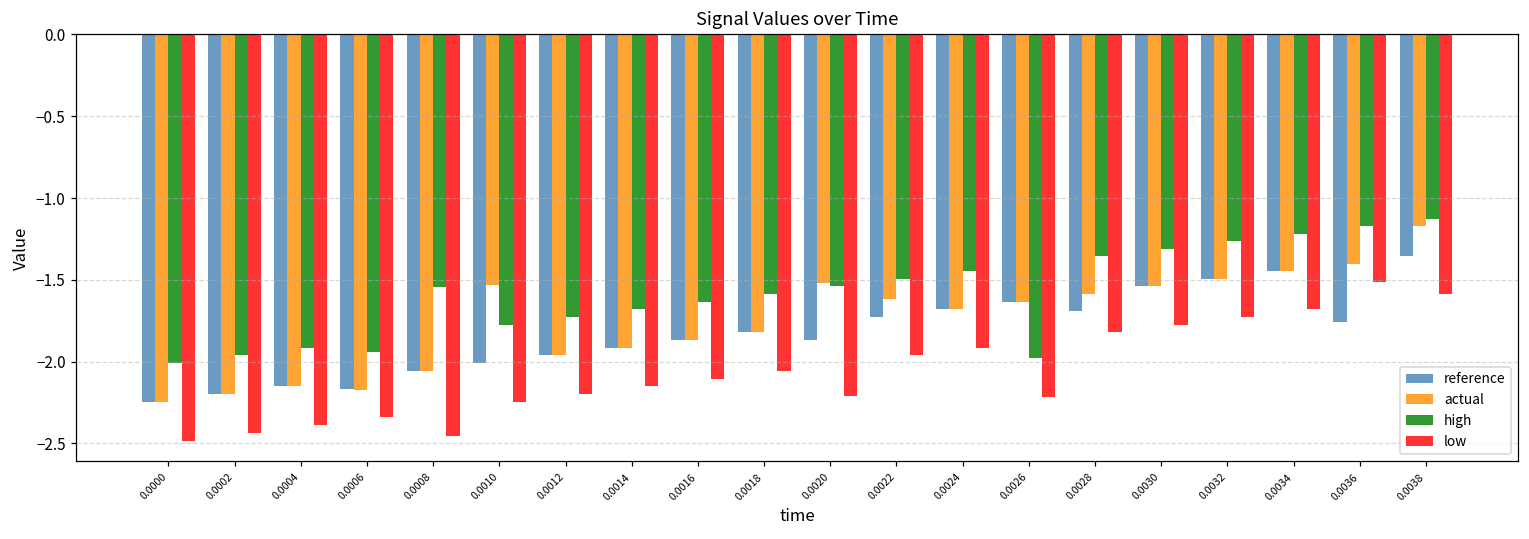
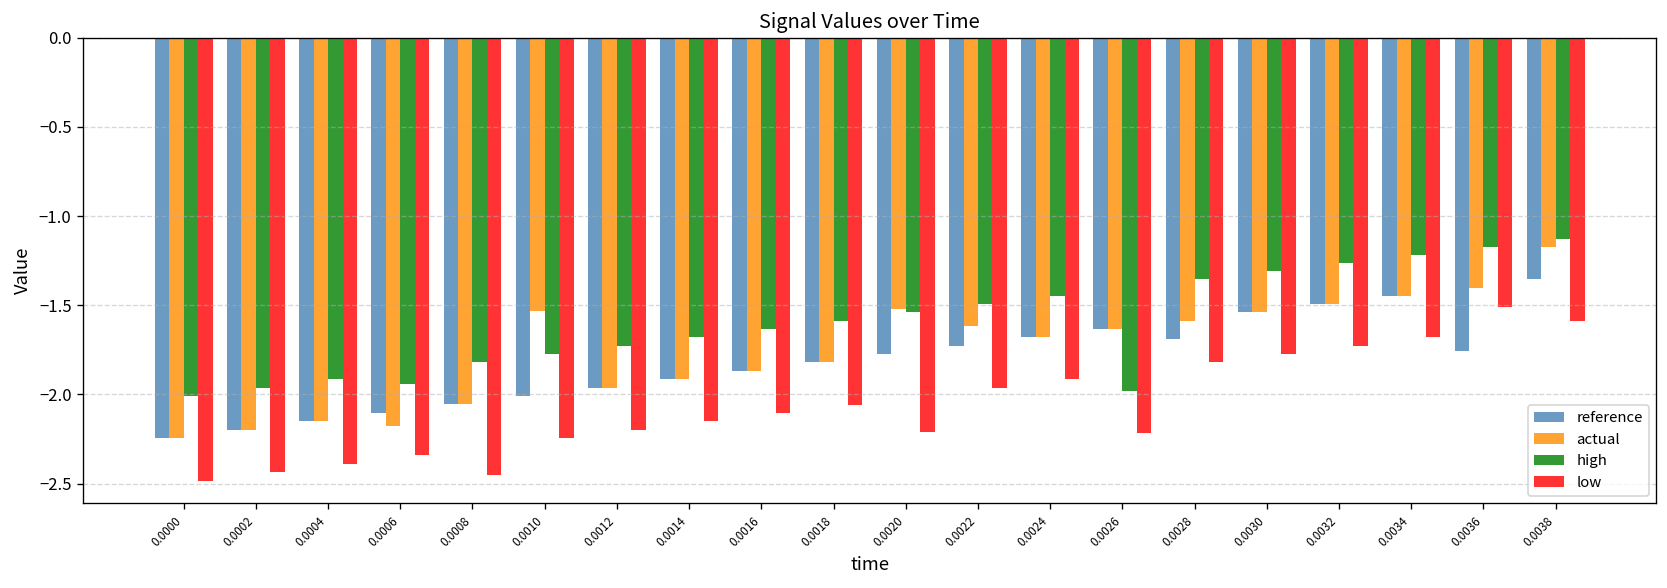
  {
    "reference": {
      "0.0000": -2.25,
      "0.0002": -2.20,
      "0.0004": -2.15,
-     "0.0006": -2.17,
+     "0.0006": -2.10,
      "0.0008": -2.06,
      "0.0010": -2.01,
      "0.0012": -1.96,
      "0.0014": -1.91,
      "0.0016": -1.87,
      "0.0018": -1.82,
-     "0.0020": -1.87,
+     "0.0020": -1.77,
      "0.0022": -1.73,
      "0.0024": -1.68,
      "0.0026": -1.63,
      "0.0028": -1.69,
      "0.0030": -1.54,
      "0.0032": -1.49,
      "0.0034": -1.45,
      "0.0036": -1.76,
      "0.0038": -1.36
    },
    "actual": {
      "0.0000": -2.25,
      "0.0002": -2.20,
      "0.0004": -2.15,
      "0.0006": -2.18,
      "0.0008": -2.06,
      "0.0010": -1.53,
      "0.0012": -1.96,
      "0.0014": -1.91,
      "0.0016": -1.87,
      "0.0018": -1.82,
      "0.0020": -1.52,
      "0.0022": -1.62,
      "0.0024": -1.68,
      "0.0026": -1.63,
      "0.0028": -1.59,
      "0.0030": -1.54,
      "0.0032": -1.49,
      "0.0034": -1.45,
      "0.0036": -1.40,
      "0.0038": -1.17
    },
    "high": {
      "0.0000": -2.01,
      "0.0002": -1.96,
      "0.0004": -1.91,
      "0.0006": -1.94,
-     "0.0008": -1.54,
+     "0.0008": -1.82,
      "0.0010": -1.77,
      "0.0012": -1.73,
      "0.0014": -1.68,
      "0.0016": -1.63,
      "0.0018": -1.59,
      "0.0020": -1.54,
      "0.0022": -1.49,
      "0.0024": -1.45,
      "0.0026": -1.98,
      "0.0028": -1.36,
      "0.0030": -1.31,
      "0.0032": -1.26,
      "0.0034": -1.22,
      "0.0036": -1.17,
      "0.0038": -1.13
    },
    "low": {
      "0.0000": -2.48,
      "0.0002": -2.44,
      "0.0004": -2.39,
      "0.0006": -2.34,
      "0.0008": -2.45,
      "0.0010": -2.25,
      "0.0012": -2.20,
      "0.0014": -2.15,
      "0.0016": -2.10,
      "0.0018": -2.06,
      "0.0020": -2.21,
      "0.0022": -1.96,
      "0.0024": -1.91,
      "0.0026": -2.22,
      "0.0028": -1.82,
      "0.0030": -1.77,
      "0.0032": -1.73,
      "0.0034": -1.68,
      "0.0036": -1.51,
      "0.0038": -1.59
    }
  }
